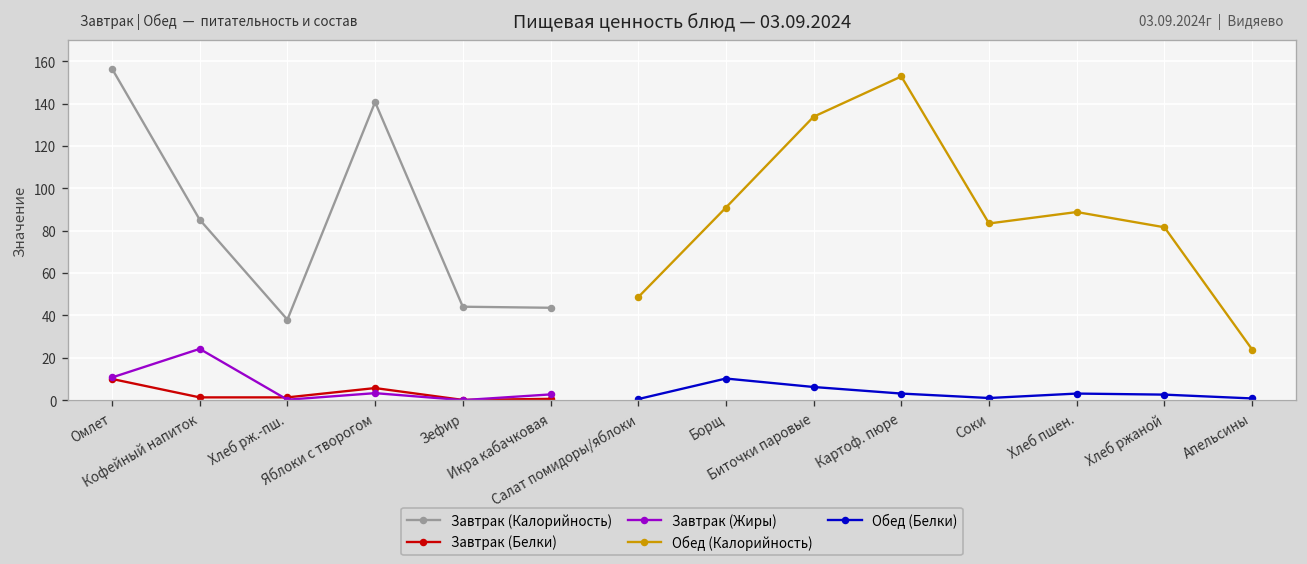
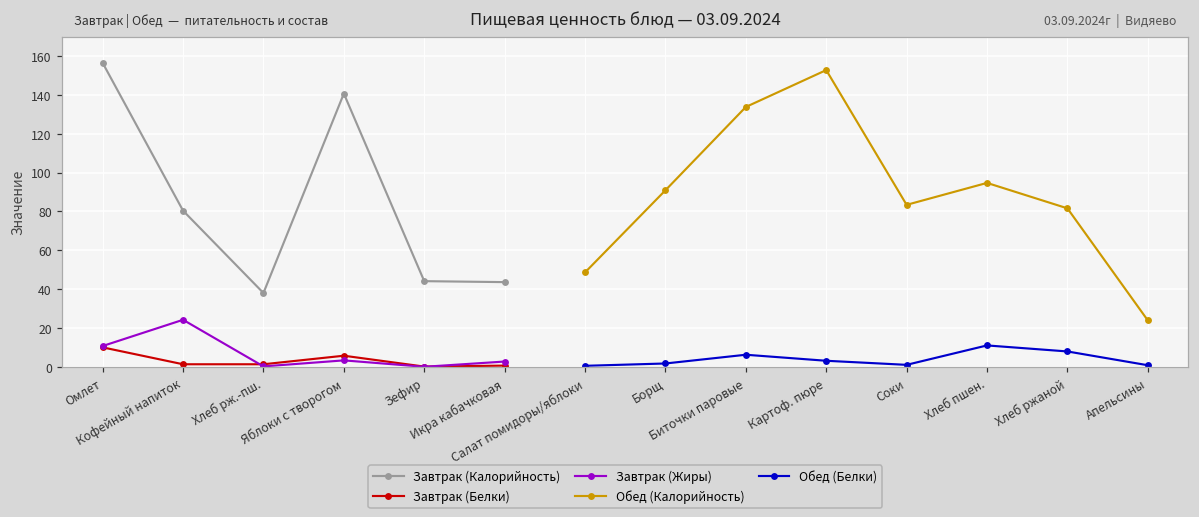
  {
    "Завтрак (Калорийность)": {
      "Омлет": 157,
-     "Кофейный напиток": 85,
+     "Кофейный напиток": 80,
      "Хлеб рж.-пш.": 38,
      "Яблоки с творогом": 141,
      "Зефир": 44,
      "Икра кабачковая": 44
    },
    "Завтрак (Белки)": {
      "Кофейный напиток": 1,
      "Яблоки с творогом": 6,
      "Икра кабачковая": 1
    },
    "Завтрак (Жиры)": {
      "Кофейный напиток": 24,
      "Яблоки с творогом": 3,
      "Икра кабачковая": 3
    },
    "Обед (Калорийность)": {
      "Салат помидоры/яблоки": 49,
      "Борщ": 91,
      "Биточки паровые": 134,
      "Картоф. пюре": 153,
      "Соки": 83,
-     "Хлеб пшен.": 89,
+     "Хлеб пшен.": 95,
      "Хлеб ржаной": 82,
      "Апельсины": 24
    },
    "Обед (Белки)": {
      "Салат помидоры/яблоки": 1,
-     "Борщ": 10,
+     "Борщ": 2,
      "Биточки паровые": 6,
      "Картоф. пюре": 3,
      "Соки": 1,
-     "Хлеб пшен.": 3,
-     "Хлеб ржаной": 3,
+     "Хлеб пшен.": 11,
+     "Хлеб ржаной": 8,
      "Апельсины": 1
    }
  }
